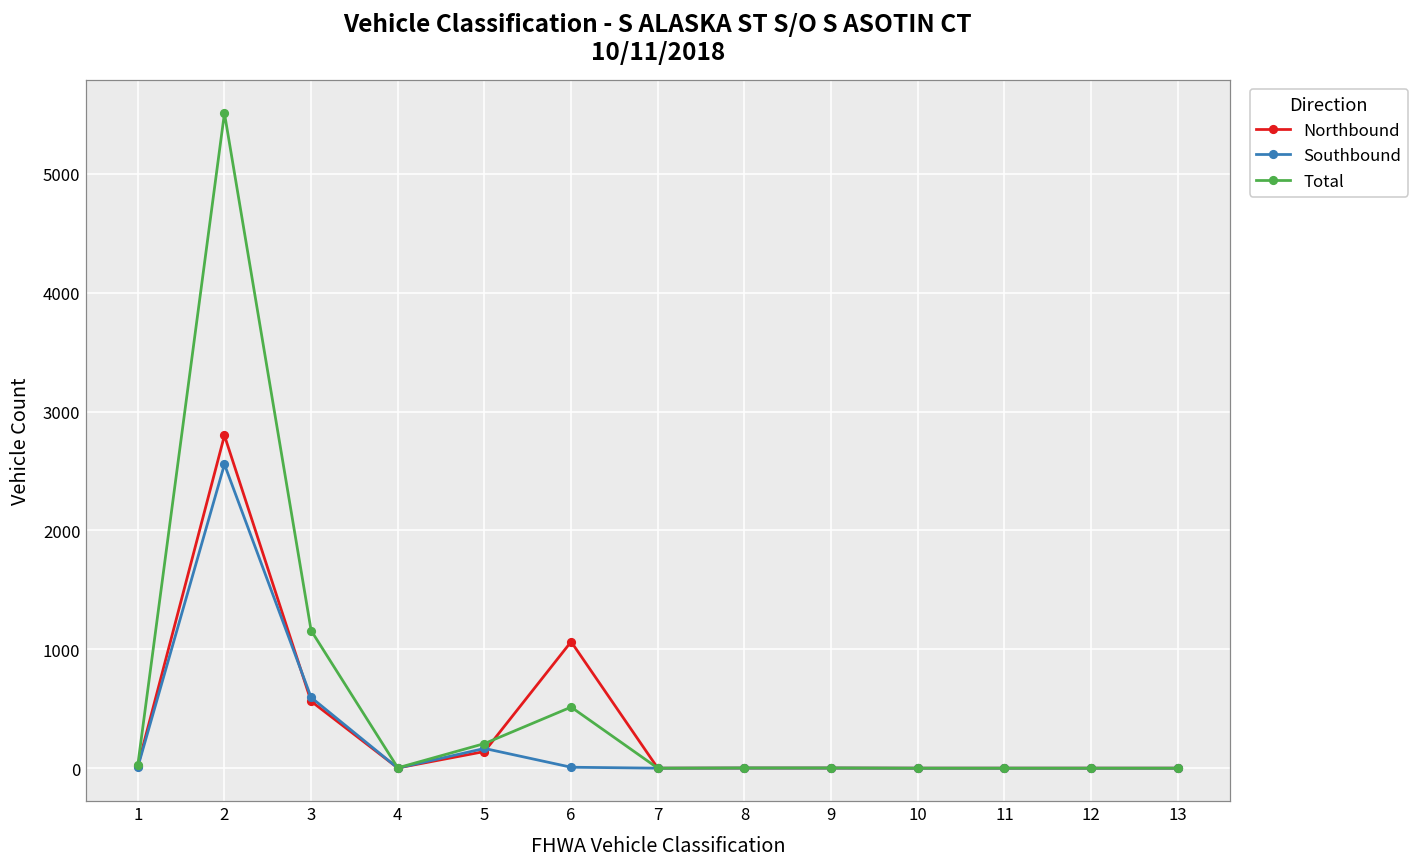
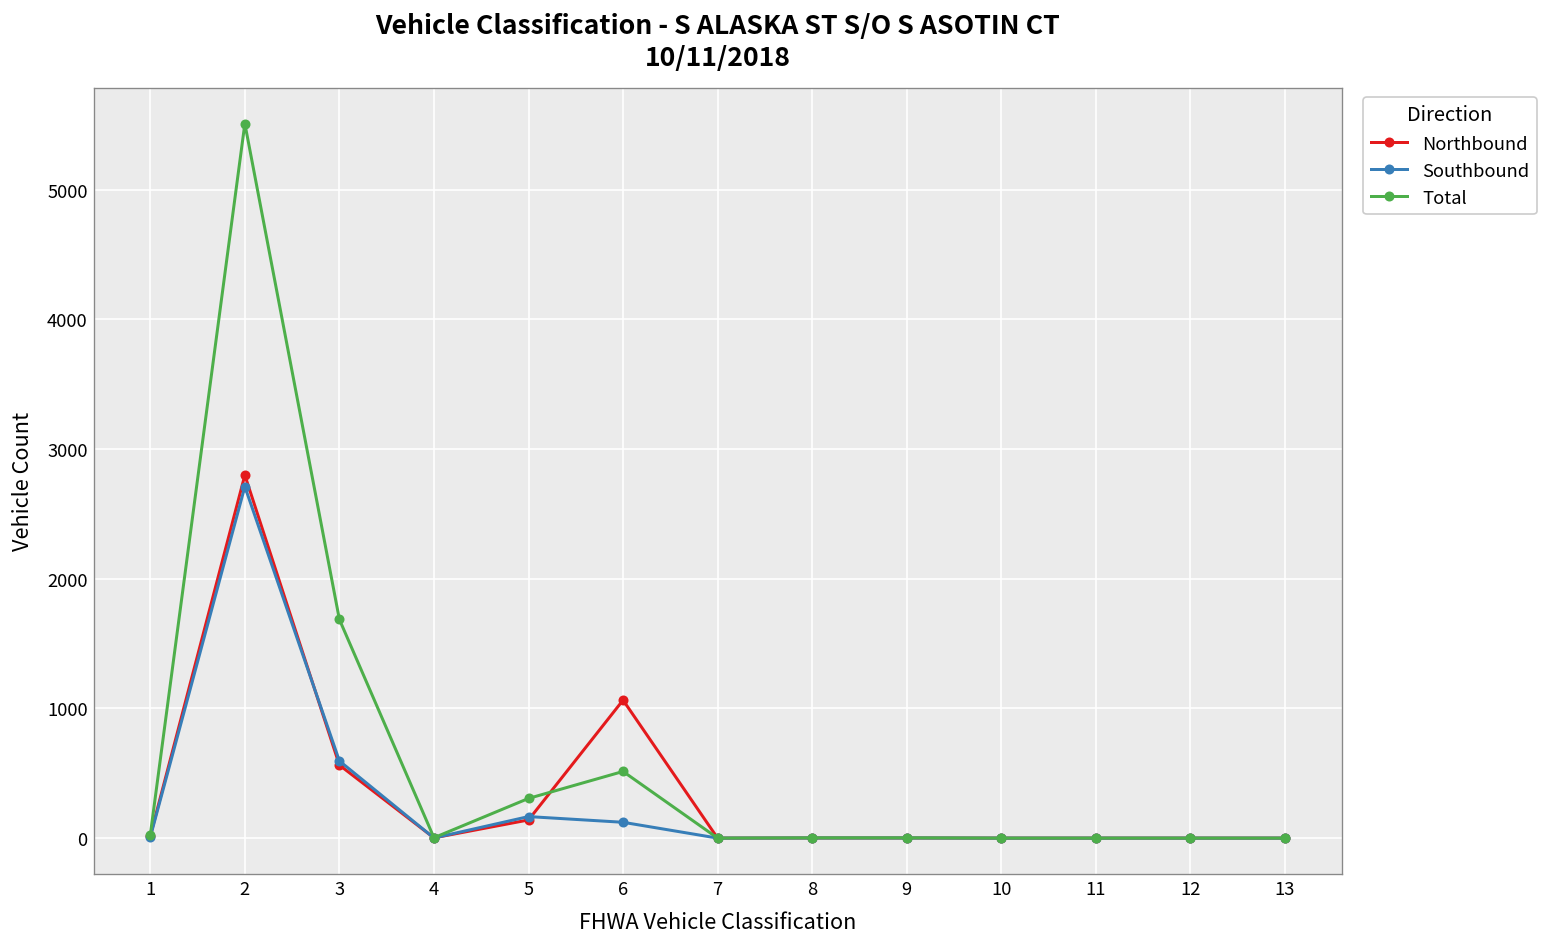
  {
    "Northbound": {
      "2": 2800,
      "3": 560,
      "5": 140,
      "6": 1060
    },
    "Southbound": {
-     "2": 2560,
+     "2": 2710,
      "3": 600,
      "5": 170,
-     "6": 10
+     "6": 120
    },
    "Total": {
      "2": 5510,
-     "3": 1160,
-     "5": 210,
+     "3": 1690,
+     "5": 310,
      "6": 510
    }
  }
